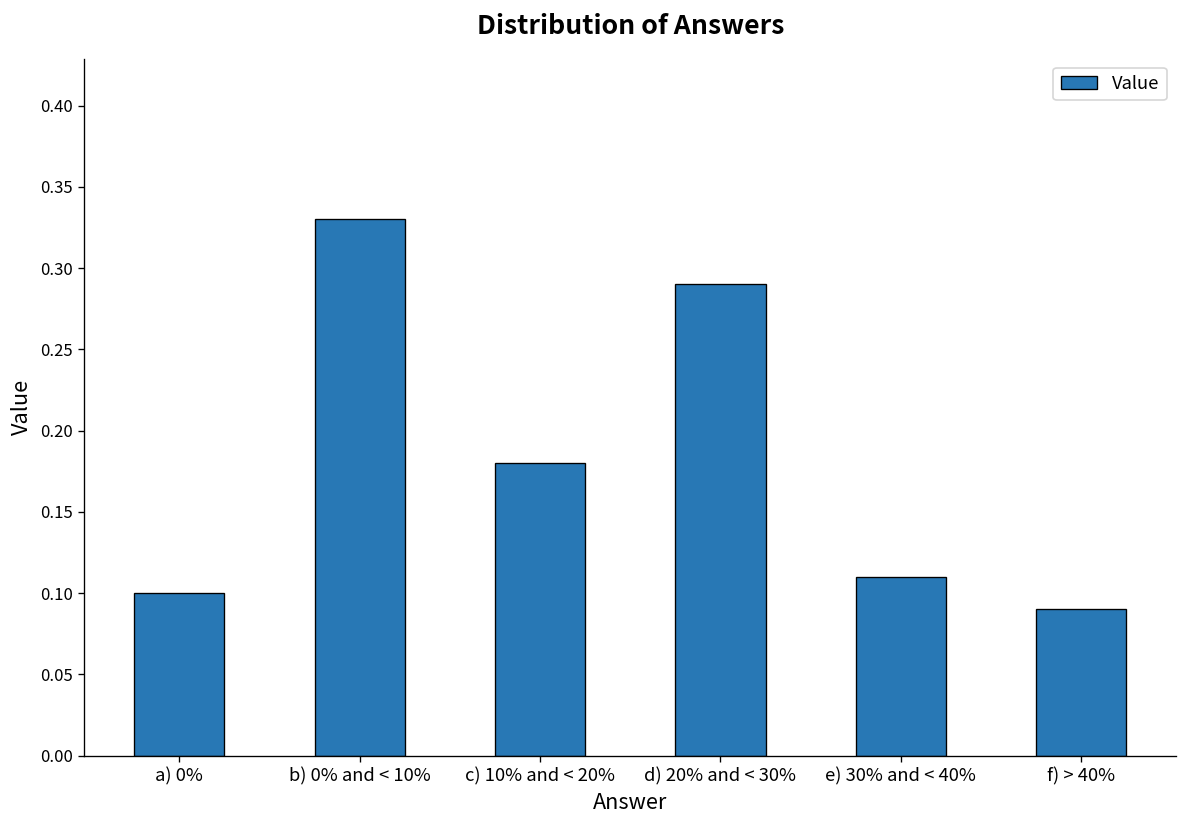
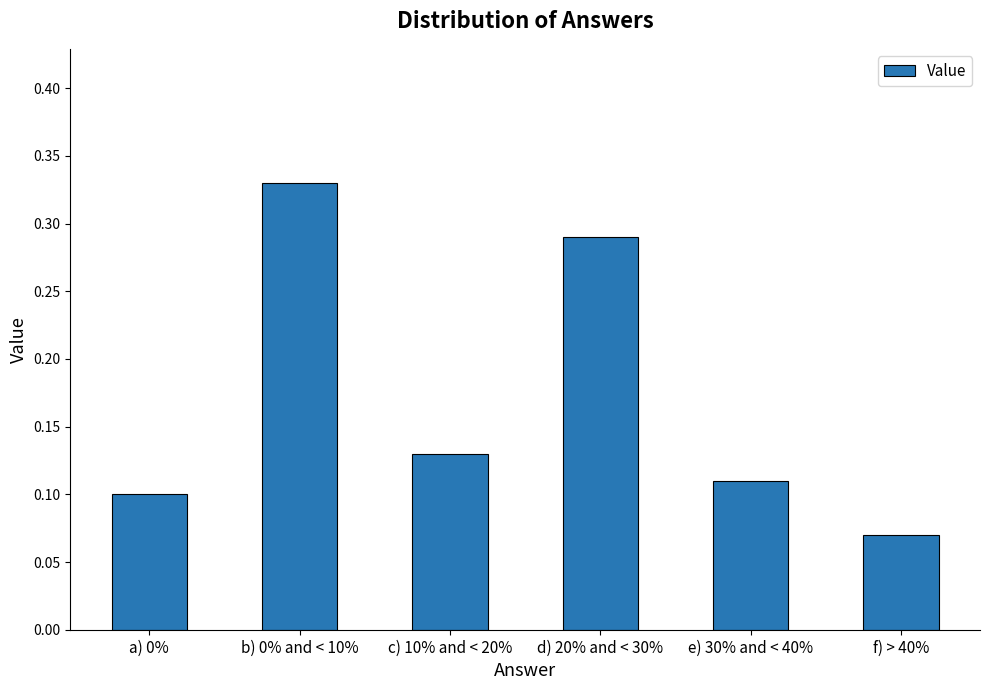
  {
    "a) 0%": 0.10,
    "b) 0% and < 10%": 0.33,
-   "c) 10% and < 20%": 0.18,
+   "c) 10% and < 20%": 0.13,
    "d) 20% and < 30%": 0.29,
    "e) 30% and < 40%": 0.11,
-   "f) > 40%": 0.09
+   "f) > 40%": 0.07
  }
